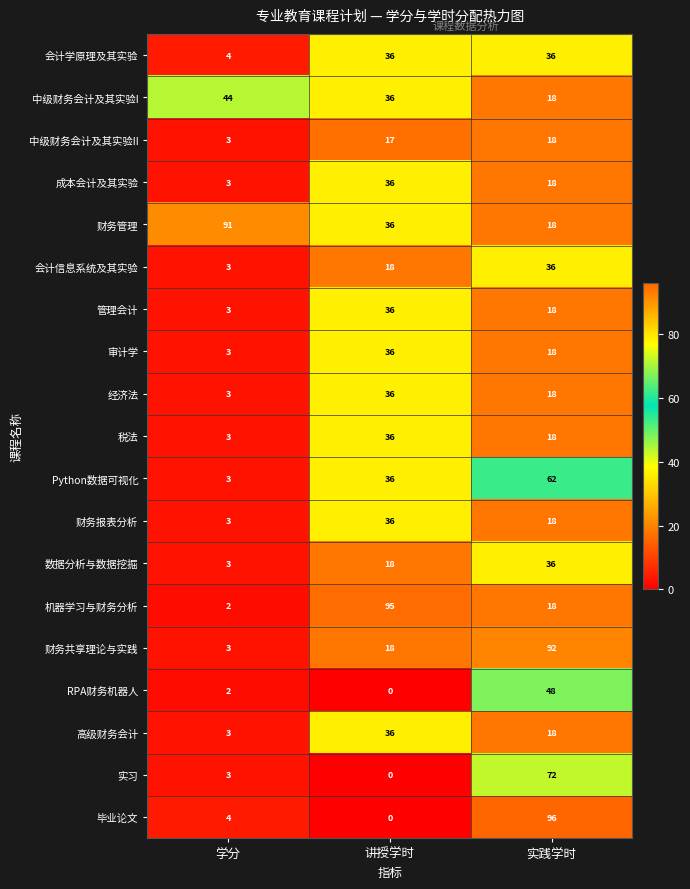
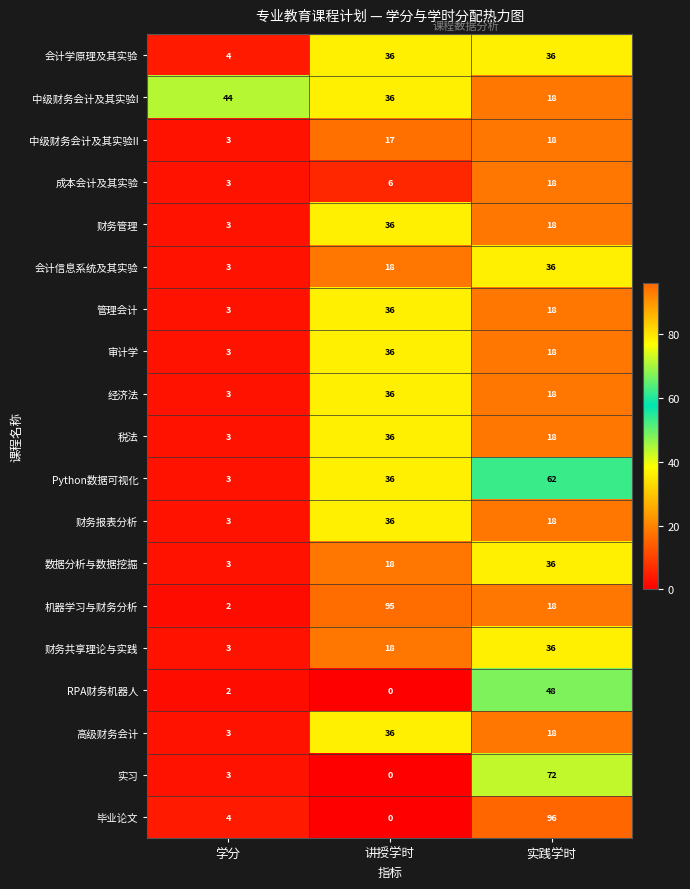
  {
    "会计学原理及其实验": {
      "学分": 4,
      "讲授学时": 36,
      "实践学时": 36
    },
    "中级财务会计及其实验I": {
      "学分": 44,
      "讲授学时": 36,
      "实践学时": 18
    },
    "中级财务会计及其实验II": {
      "学分": 3,
      "讲授学时": 17,
      "实践学时": 18
    },
    "成本会计及其实验": {
      "学分": 3,
-     "讲授学时": 36,
+     "讲授学时": 6,
      "实践学时": 18
    },
    "财务管理": {
-     "学分": 91,
+     "学分": 3,
      "讲授学时": 36,
      "实践学时": 18
    },
    "会计信息系统及其实验": {
      "学分": 3,
      "讲授学时": 18,
      "实践学时": 36
    },
    "管理会计": {
      "学分": 3,
      "讲授学时": 36,
      "实践学时": 18
    },
    "审计学": {
      "学分": 3,
      "讲授学时": 36,
      "实践学时": 18
    },
    "经济法": {
      "学分": 3,
      "讲授学时": 36,
      "实践学时": 18
    },
    "税法": {
      "学分": 3,
      "讲授学时": 36,
      "实践学时": 18
    },
    "Python数据可视化": {
      "学分": 3,
      "讲授学时": 36,
      "实践学时": 62
    },
    "财务报表分析": {
      "学分": 3,
      "讲授学时": 36,
      "实践学时": 18
    },
    "数据分析与数据挖掘": {
      "学分": 3,
      "讲授学时": 18,
      "实践学时": 36
    },
    "机器学习与财务分析": {
      "学分": 2,
      "讲授学时": 95,
      "实践学时": 18
    },
    "财务共享理论与实践": {
      "学分": 3,
      "讲授学时": 18,
-     "实践学时": 92
+     "实践学时": 36
    },
    "RPA财务机器人": {
      "学分": 2,
      "讲授学时": 0,
      "实践学时": 48
    },
    "高级财务会计": {
      "学分": 3,
      "讲授学时": 36,
      "实践学时": 18
    },
    "实习": {
      "学分": 3,
      "讲授学时": 0,
      "实践学时": 72
    },
    "毕业论文": {
      "学分": 4,
      "讲授学时": 0,
      "实践学时": 96
    }
  }
